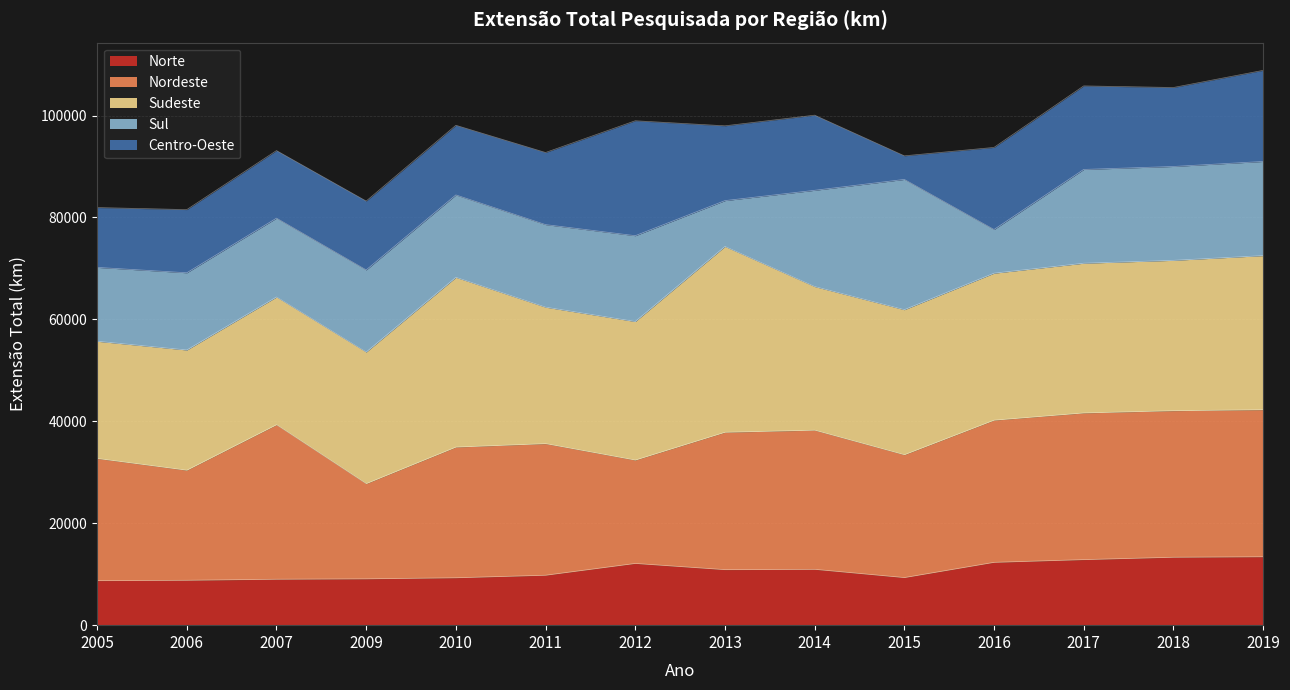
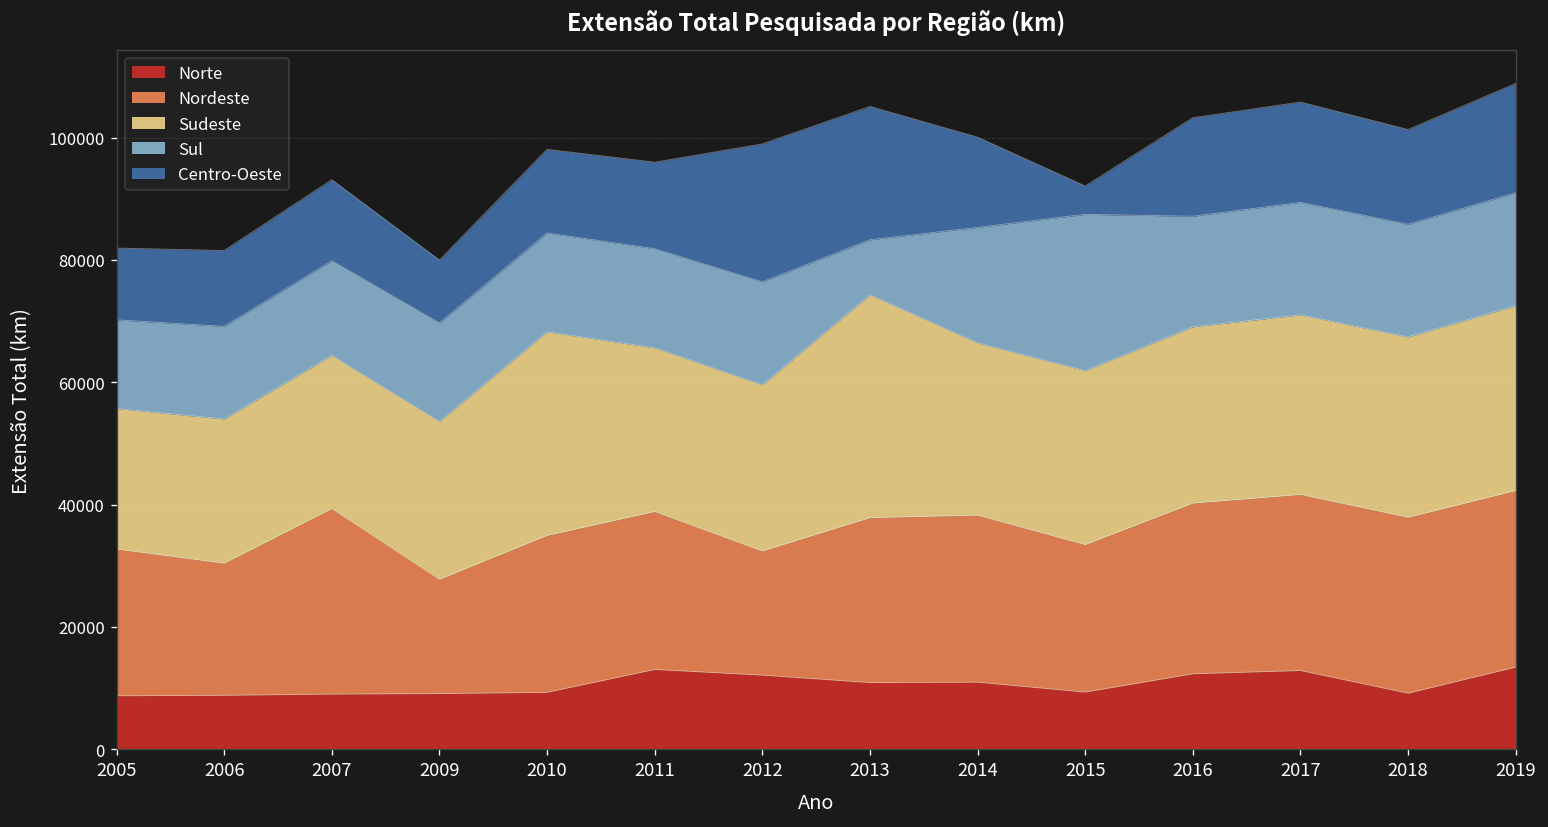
  {
    "Norte": {
      "2005": 9000,
      "2006": 9000,
      "2007": 9000,
      "2009": 9000,
      "2010": 9000,
-     "2011": 10000,
+     "2011": 13000,
      "2012": 12000,
      "2013": 11000,
      "2014": 11000,
      "2015": 9000,
      "2016": 12000,
      "2017": 13000,
-     "2018": 13000,
+     "2018": 9000,
      "2019": 13000
    },
    "Nordeste": {
      "2005": 24000,
      "2006": 22000,
      "2007": 30000,
      "2009": 19000,
      "2010": 26000,
      "2011": 26000,
      "2012": 20000,
      "2013": 27000,
      "2014": 27000,
      "2015": 24000,
      "2016": 28000,
      "2017": 29000,
      "2018": 29000,
      "2019": 29000
    },
    "Sudeste": {
      "2005": 23000,
      "2006": 24000,
      "2007": 25000,
      "2009": 26000,
      "2010": 33000,
      "2011": 27000,
      "2012": 27000,
      "2013": 36000,
      "2014": 28000,
      "2015": 28000,
      "2016": 29000,
      "2017": 29000,
      "2018": 30000,
      "2019": 30000
    },
    "Sul": {
      "2005": 14000,
      "2006": 15000,
      "2007": 15000,
      "2009": 16000,
      "2010": 16000,
      "2011": 16000,
      "2012": 17000,
      "2013": 9000,
      "2014": 19000,
      "2015": 26000,
-     "2016": 9000,
+     "2016": 18000,
      "2017": 18000,
      "2018": 18000,
      "2019": 18000
    },
    "Centro-Oeste": {
      "2005": 12000,
      "2006": 12000,
      "2007": 13000,
-     "2009": 14000,
+     "2009": 10000,
      "2010": 14000,
      "2011": 14000,
      "2012": 23000,
-     "2013": 15000,
+     "2013": 22000,
      "2014": 15000,
      "2015": 5000,
      "2016": 16000,
      "2017": 16000,
      "2018": 15000,
      "2019": 18000
    }
  }
